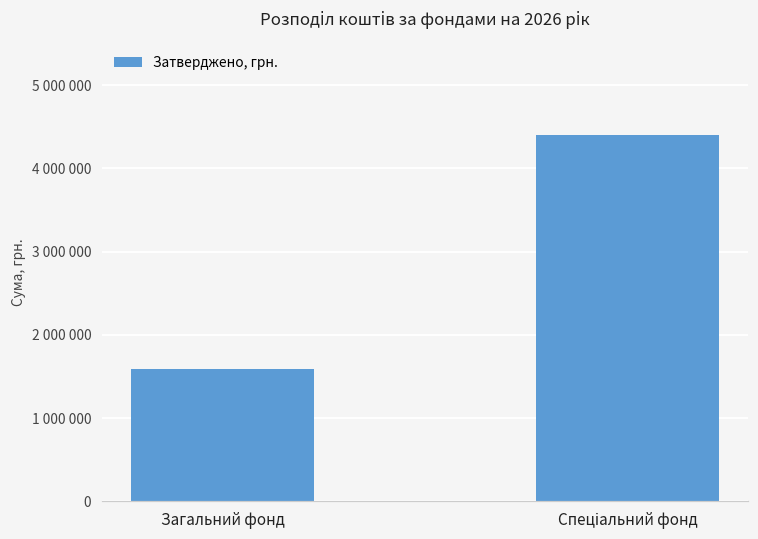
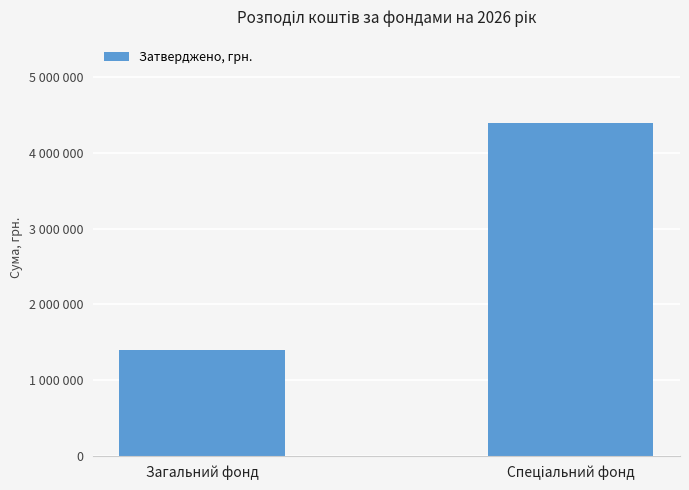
  {
-   "Загальний фонд": 1600000,
+   "Загальний фонд": 1400000,
    "Спеціальний фонд": 4400000
  }
